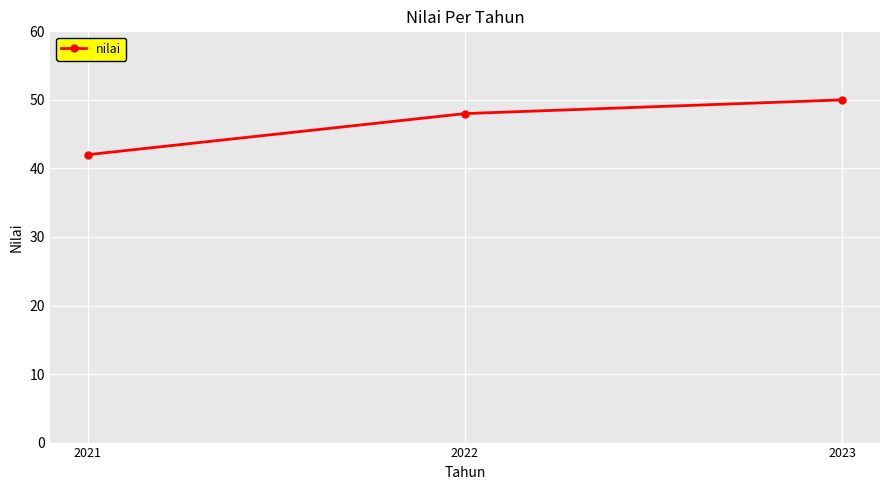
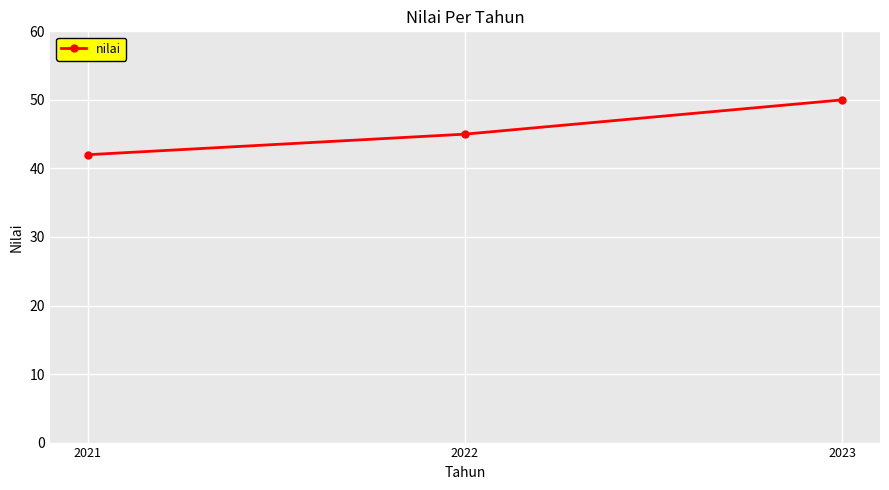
  {
    "2021": 42,
-   "2022": 48,
+   "2022": 45,
    "2023": 50
  }
